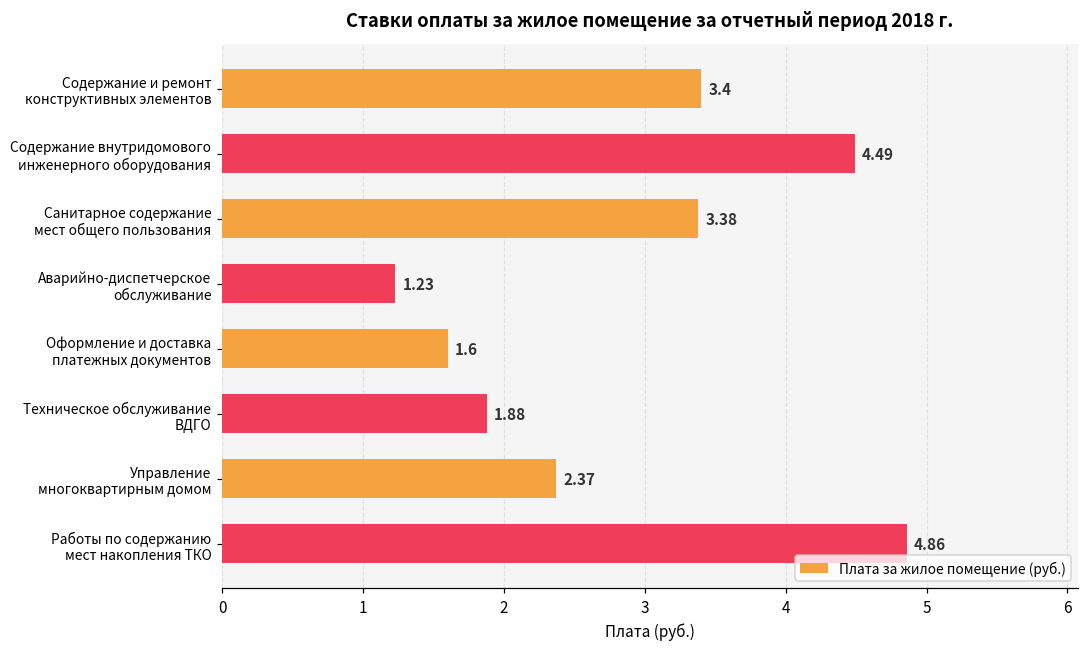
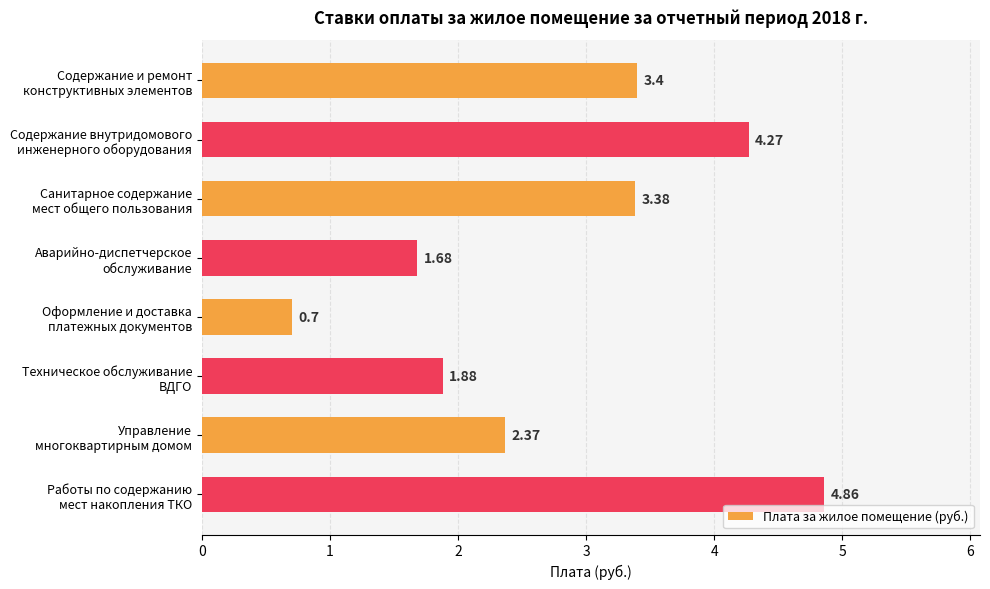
  {
    "Содержание и ремонт конструктивных элементов": 3.4,
-   "Содержание внутридомового инженерного оборудования": 4.49,
+   "Содержание внутридомового инженерного оборудования": 4.27,
    "Санитарное содержание мест общего пользования": 3.38,
-   "Аварийно-диспетчерское обслуживание": 1.23,
-   "Оформление и доставка платежных документов": 1.6,
+   "Аварийно-диспетчерское обслуживание": 1.68,
+   "Оформление и доставка платежных документов": 0.7,
    "Техническое обслуживание ВДГО": 1.88,
    "Управление многоквартирным домом": 2.37,
    "Работы по содержанию мест накопления ТКО": 4.86
  }
